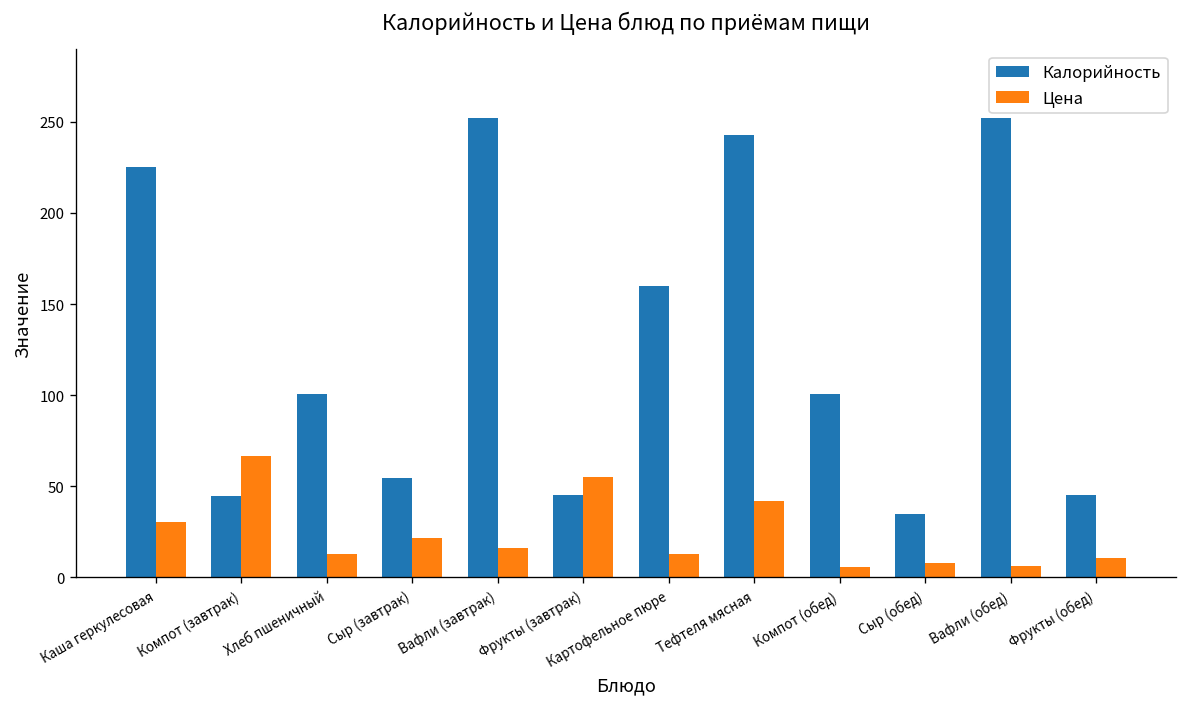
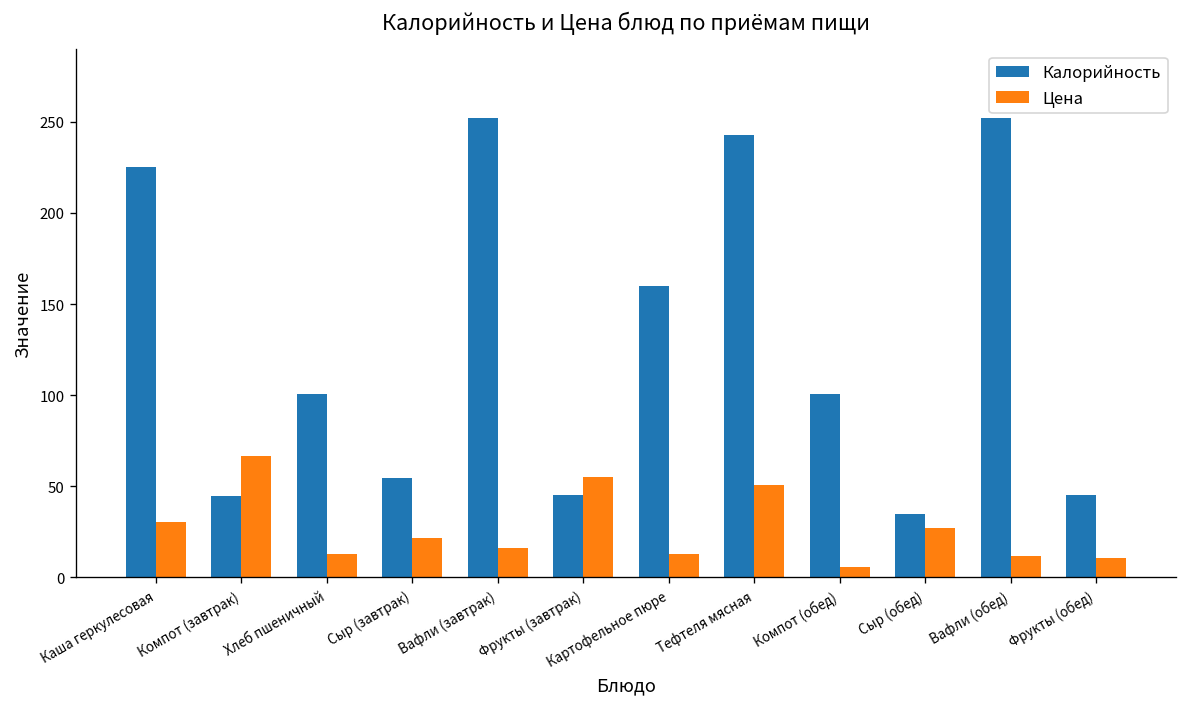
  {
    "Калорийность": {
      "Каша геркулесовая": 225,
      "Компот (завтрак)": 44,
      "Хлеб пшеничный": 101,
      "Сыр (завтрак)": 54,
      "Вафли (завтрак)": 252,
      "Фрукты (завтрак)": 45,
      "Картофельное пюре": 160,
      "Тефтеля мясная": 243,
      "Компот (обед)": 101,
      "Сыр (обед)": 35,
      "Вафли (обед)": 252,
      "Фрукты (обед)": 45
    },
    "Цена": {
      "Каша геркулесовая": 31,
      "Компот (завтрак)": 67,
      "Хлеб пшеничный": 13,
      "Сыр (завтрак)": 22,
      "Вафли (завтрак)": 16,
      "Фрукты (завтрак)": 55,
      "Картофельное пюре": 13,
-     "Тефтеля мясная": 42,
+     "Тефтеля мясная": 51,
      "Компот (обед)": 6,
-     "Сыр (обед)": 8,
-     "Вафли (обед)": 6,
+     "Сыр (обед)": 27,
+     "Вафли (обед)": 12,
      "Фрукты (обед)": 11
    }
  }
